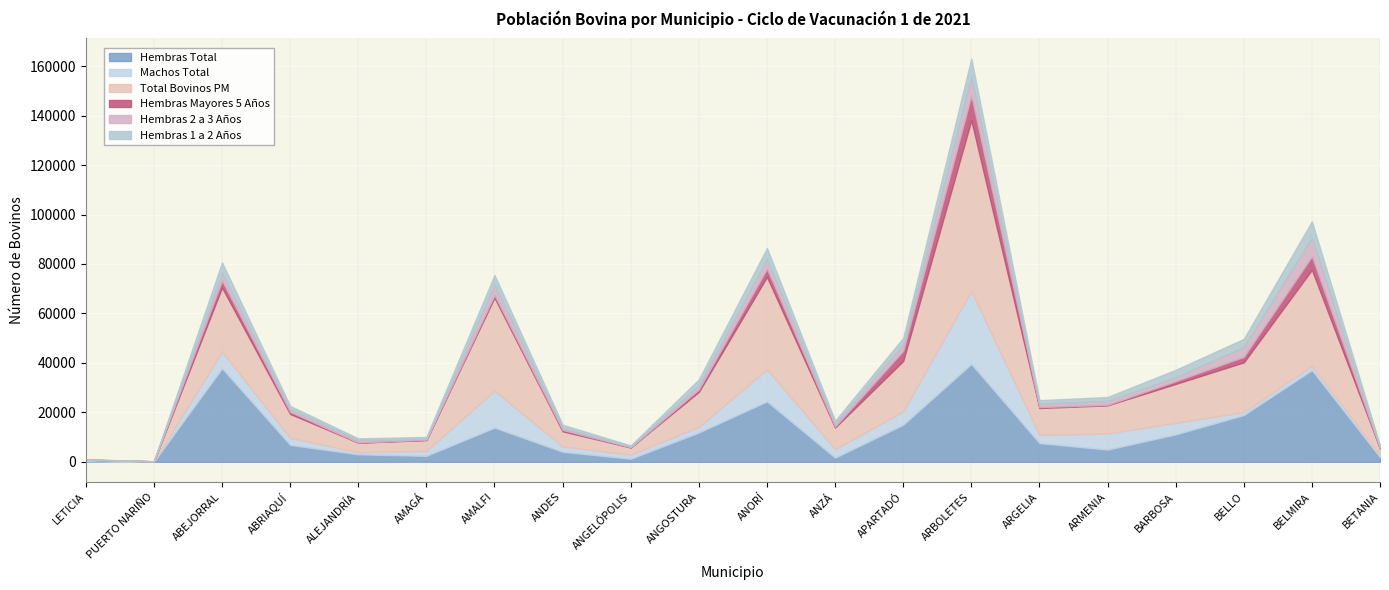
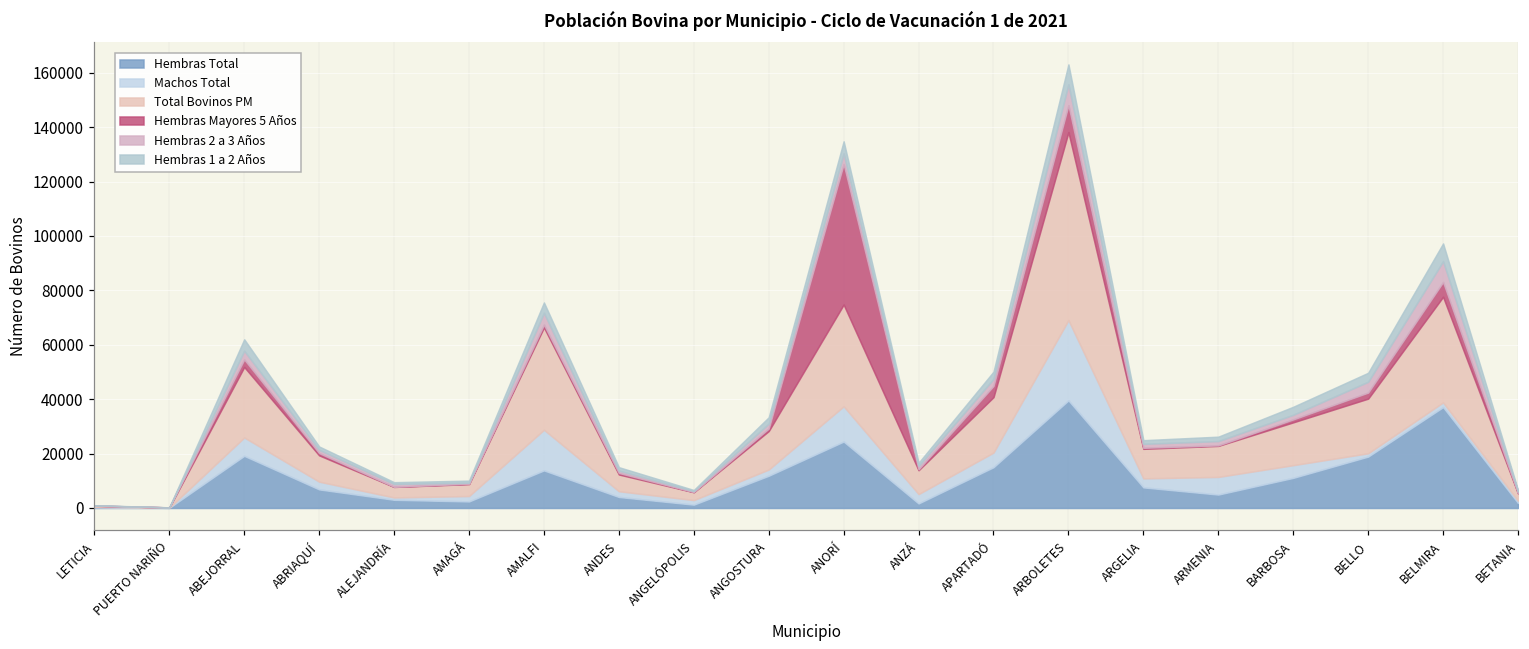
  {
    "Hembras Total": {
-     "ABEJORRAL": 38000,
+     "ABEJORRAL": 19000,
      "ABRIAQUÍ": 7000,
      "AMAGÁ": 2000,
      "AMALFI": 14000,
      "ANDES": 4000,
      "ANGELÓPOLIS": 1000,
      "ANGOSTURA": 12000,
      "ANORÍ": 24000,
      "ANZÁ": 2000,
      "APARTADÓ": 15000,
      "ARBOLETES": 40000,
      "ARGELIA": 8000,
      "ARMENIA": 5000,
      "BARBOSA": 11000,
      "BELLO": 19000,
      "BELMIRA": 37000
    },
    "Hembras Mayores 5 Años": {
      "ABEJORRAL": 3000,
-     "ANORÍ": 3000,
+     "ANORÍ": 52000,
      "APARTADÓ": 4000,
      "ARBOLETES": 10000,
      "BARBOSA": 1000,
      "BELLO": 2000,
      "BELMIRA": 5000
    }
  }
